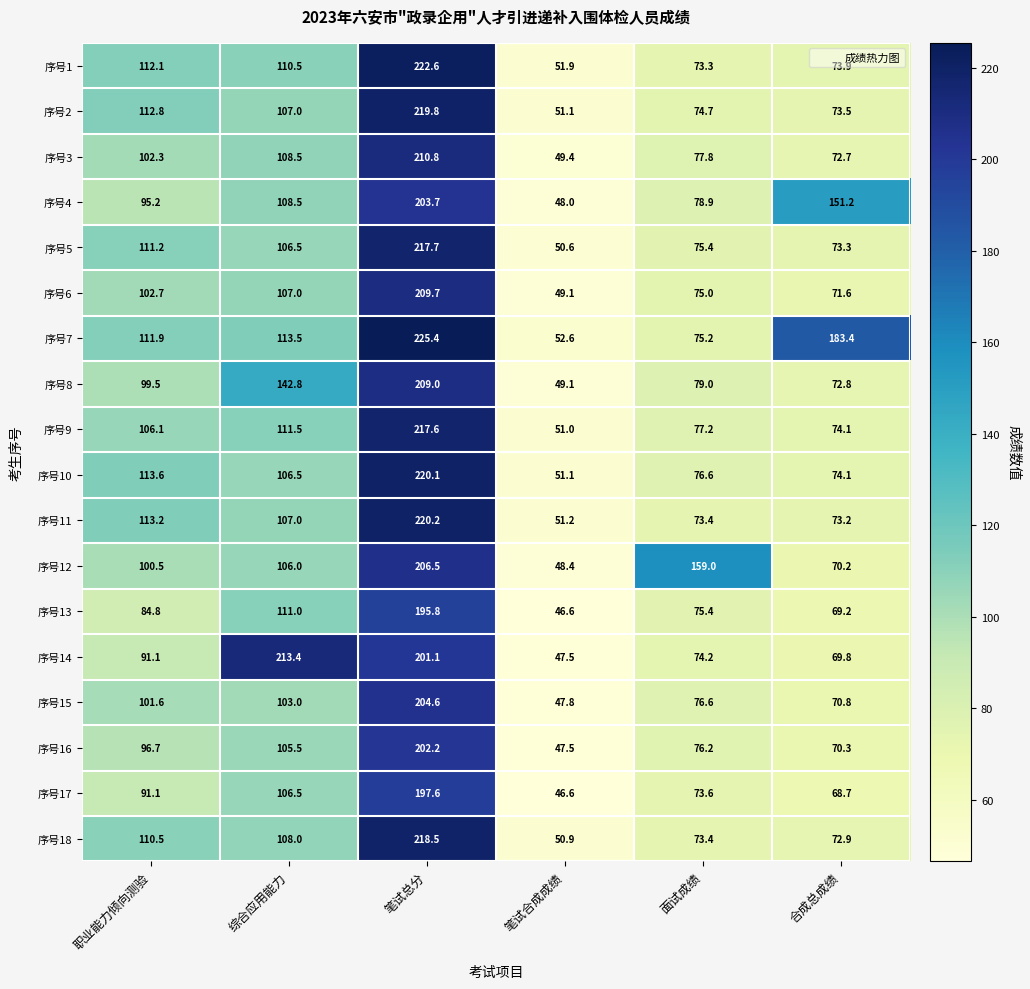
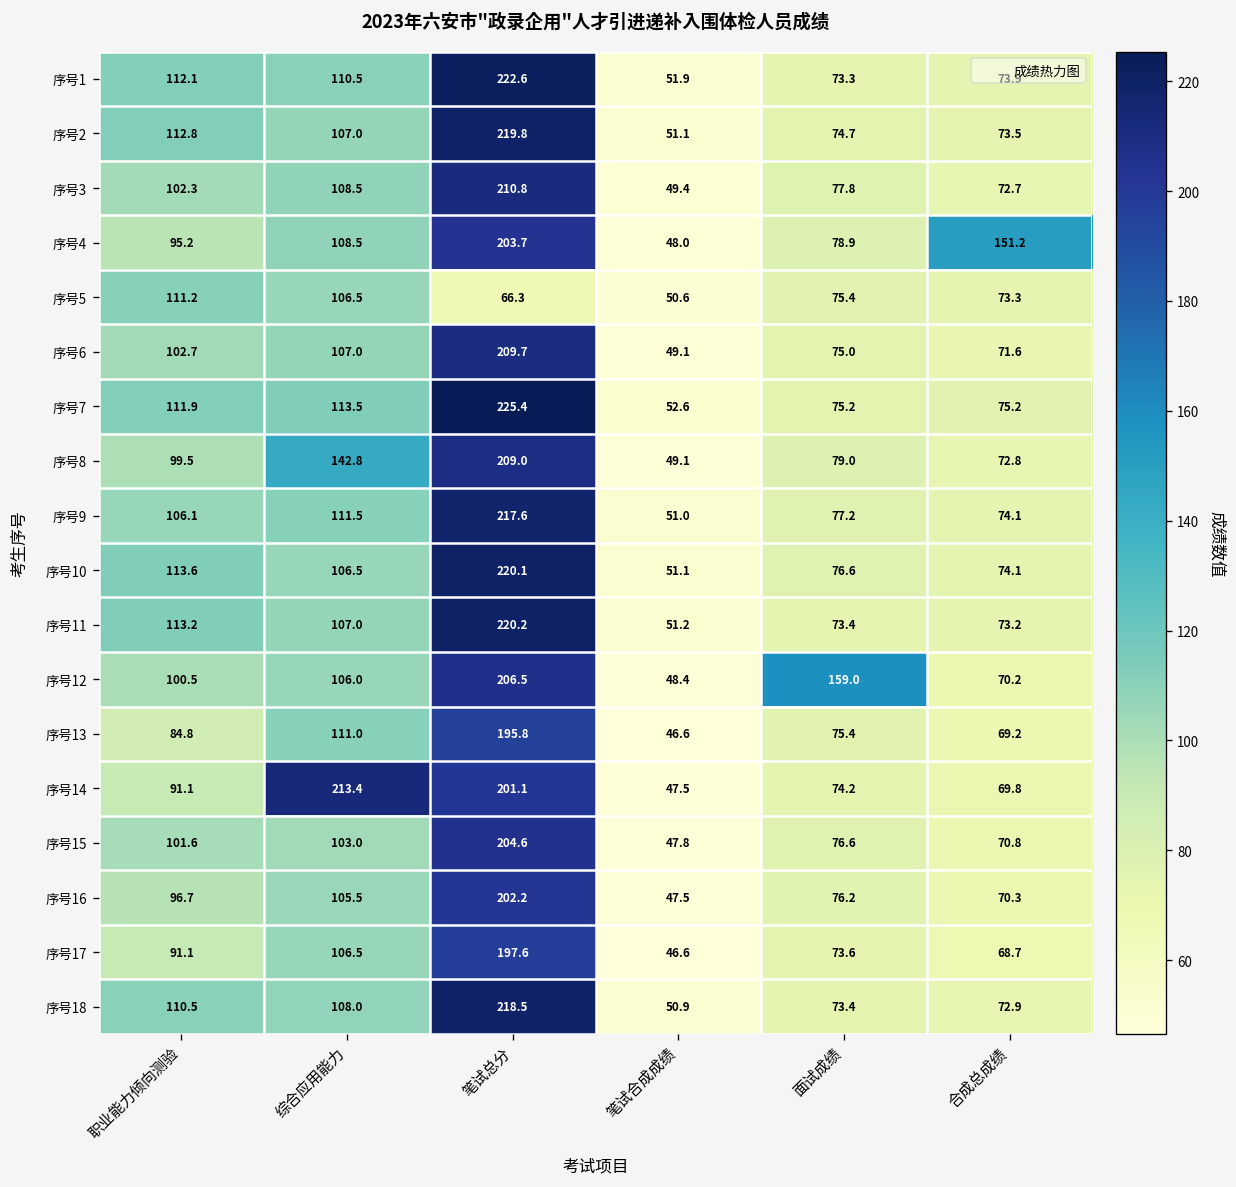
  {
    "序号1": {
      "职业能力倾向测验": 112.1,
      "综合应用能力": 110.5,
      "笔试总分": 222.6,
      "笔试合成成绩": 51.9,
      "面试成绩": 73.3
    },
    "序号2": {
      "职业能力倾向测验": 112.8,
      "综合应用能力": 107.0,
      "笔试总分": 219.8,
      "笔试合成成绩": 51.1,
      "面试成绩": 74.7,
      "合成总成绩": 73.5
    },
    "序号3": {
      "职业能力倾向测验": 102.3,
      "综合应用能力": 108.5,
      "笔试总分": 210.8,
      "笔试合成成绩": 49.4,
      "面试成绩": 77.8,
      "合成总成绩": 72.7
    },
    "序号4": {
      "职业能力倾向测验": 95.2,
      "综合应用能力": 108.5,
      "笔试总分": 203.7,
      "笔试合成成绩": 48.0,
      "面试成绩": 78.9,
      "合成总成绩": 151.2
    },
    "序号5": {
      "职业能力倾向测验": 111.2,
      "综合应用能力": 106.5,
-     "笔试总分": 217.7,
+     "笔试总分": 66.3,
      "笔试合成成绩": 50.6,
      "面试成绩": 75.4,
      "合成总成绩": 73.3
    },
    "序号6": {
      "职业能力倾向测验": 102.7,
      "综合应用能力": 107.0,
      "笔试总分": 209.7,
      "笔试合成成绩": 49.1,
      "面试成绩": 75.0,
      "合成总成绩": 71.6
    },
    "序号7": {
      "职业能力倾向测验": 111.9,
      "综合应用能力": 113.5,
      "笔试总分": 225.4,
      "笔试合成成绩": 52.6,
      "面试成绩": 75.2,
-     "合成总成绩": 183.4
+     "合成总成绩": 75.2
    },
    "序号8": {
      "职业能力倾向测验": 99.5,
      "综合应用能力": 142.8,
      "笔试总分": 209.0,
      "笔试合成成绩": 49.1,
      "面试成绩": 79.0,
      "合成总成绩": 72.8
    },
    "序号9": {
      "职业能力倾向测验": 106.1,
      "综合应用能力": 111.5,
      "笔试总分": 217.6,
      "笔试合成成绩": 51.0,
      "面试成绩": 77.2,
      "合成总成绩": 74.1
    },
    "序号10": {
      "职业能力倾向测验": 113.6,
      "综合应用能力": 106.5,
      "笔试总分": 220.1,
      "笔试合成成绩": 51.1,
      "面试成绩": 76.6,
      "合成总成绩": 74.1
    },
    "序号11": {
      "职业能力倾向测验": 113.2,
      "综合应用能力": 107.0,
      "笔试总分": 220.2,
      "笔试合成成绩": 51.2,
      "面试成绩": 73.4,
      "合成总成绩": 73.2
    },
    "序号12": {
      "职业能力倾向测验": 100.5,
      "综合应用能力": 106.0,
      "笔试总分": 206.5,
      "笔试合成成绩": 48.4,
      "面试成绩": 159.0,
      "合成总成绩": 70.2
    },
    "序号13": {
      "职业能力倾向测验": 84.8,
      "综合应用能力": 111.0,
      "笔试总分": 195.8,
      "笔试合成成绩": 46.6,
      "面试成绩": 75.4,
      "合成总成绩": 69.2
    },
    "序号14": {
      "职业能力倾向测验": 91.1,
      "综合应用能力": 213.4,
      "笔试总分": 201.1,
      "笔试合成成绩": 47.5,
      "面试成绩": 74.2,
      "合成总成绩": 69.8
    },
    "序号15": {
      "职业能力倾向测验": 101.6,
      "综合应用能力": 103.0,
      "笔试总分": 204.6,
      "笔试合成成绩": 47.8,
      "面试成绩": 76.6,
      "合成总成绩": 70.8
    },
    "序号16": {
      "职业能力倾向测验": 96.7,
      "综合应用能力": 105.5,
      "笔试总分": 202.2,
      "笔试合成成绩": 47.5,
      "面试成绩": 76.2,
      "合成总成绩": 70.3
    },
    "序号17": {
      "职业能力倾向测验": 91.1,
      "综合应用能力": 106.5,
      "笔试总分": 197.6,
      "笔试合成成绩": 46.6,
      "面试成绩": 73.6,
      "合成总成绩": 68.7
    },
    "序号18": {
      "职业能力倾向测验": 110.5,
      "综合应用能力": 108.0,
      "笔试总分": 218.5,
      "笔试合成成绩": 50.9,
      "面试成绩": 73.4,
      "合成总成绩": 72.9
    }
  }
